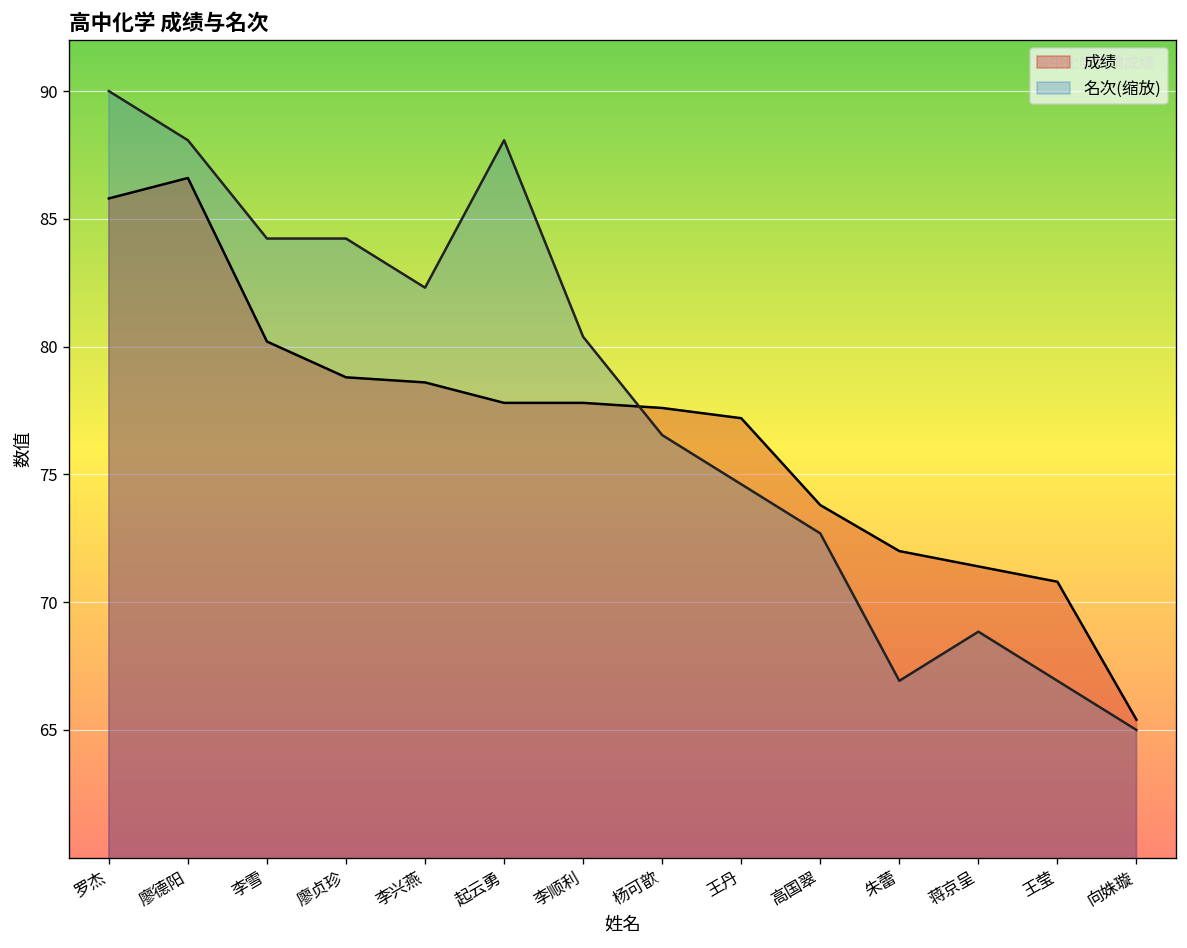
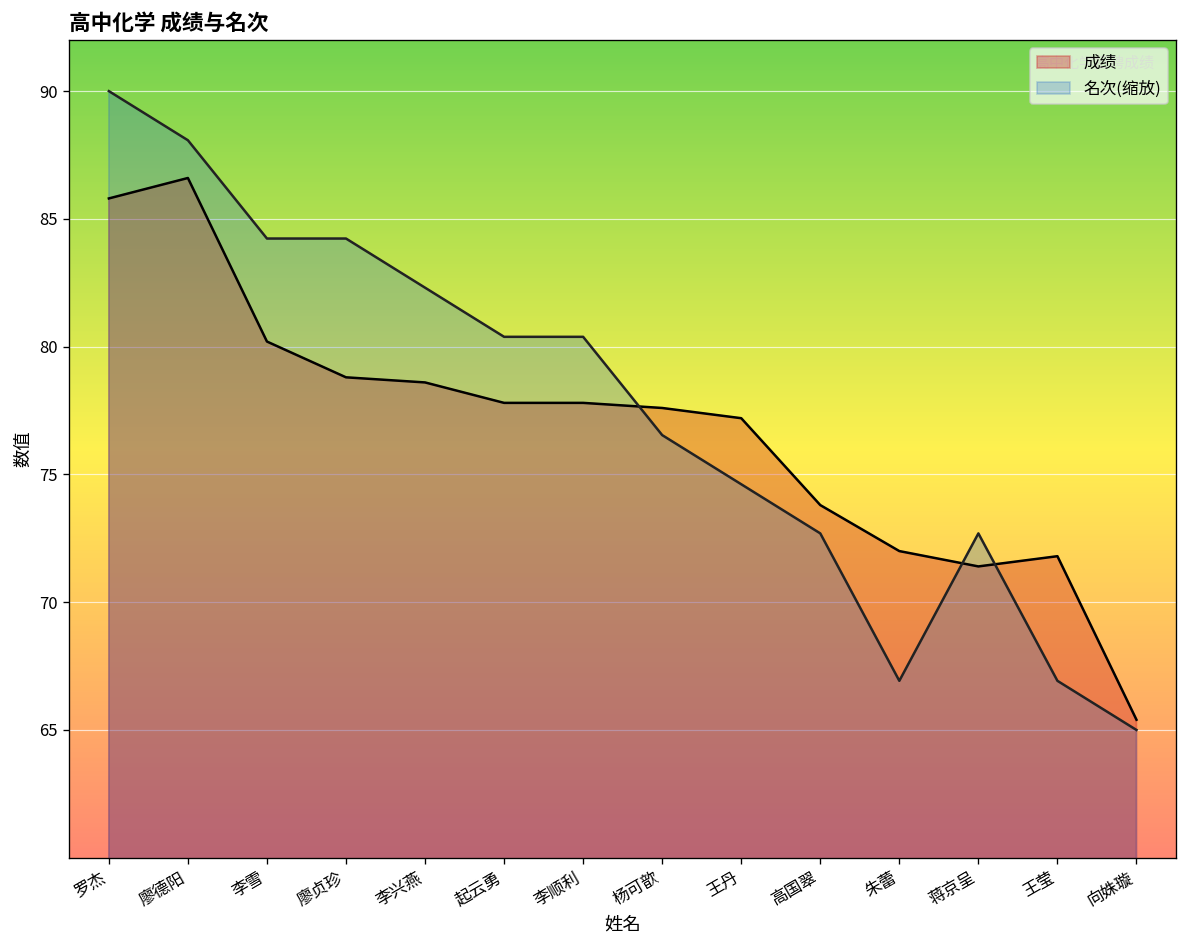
  {
    "成绩": {
      "罗杰": 85.8,
      "廖德阳": 86.6,
      "李雪": 80.2,
      "廖贞珍": 78.8,
      "李兴燕": 78.6,
      "起云勇": 77.8,
      "李顺利": 77.8,
      "杨可歆": 77.6,
      "王丹": 77.2,
      "高国翠": 73.8,
      "朱蕾": 72.0,
      "蒋京呈": 71.4,
-     "王莹": 70.8,
+     "王莹": 71.8,
      "向姝璇": 65.4
    },
    "名次(缩放)": {
      "罗杰": 90.0,
      "廖德阳": 88.1,
      "李雪": 84.2,
      "廖贞珍": 84.2,
      "李兴燕": 82.3,
-     "起云勇": 88.1,
+     "起云勇": 80.4,
      "李顺利": 80.4,
      "杨可歆": 76.5,
      "王丹": 74.6,
      "高国翠": 72.7,
      "朱蕾": 66.9,
-     "蒋京呈": 68.8,
+     "蒋京呈": 72.7,
      "王莹": 66.9,
      "向姝璇": 65.0
    }
  }
